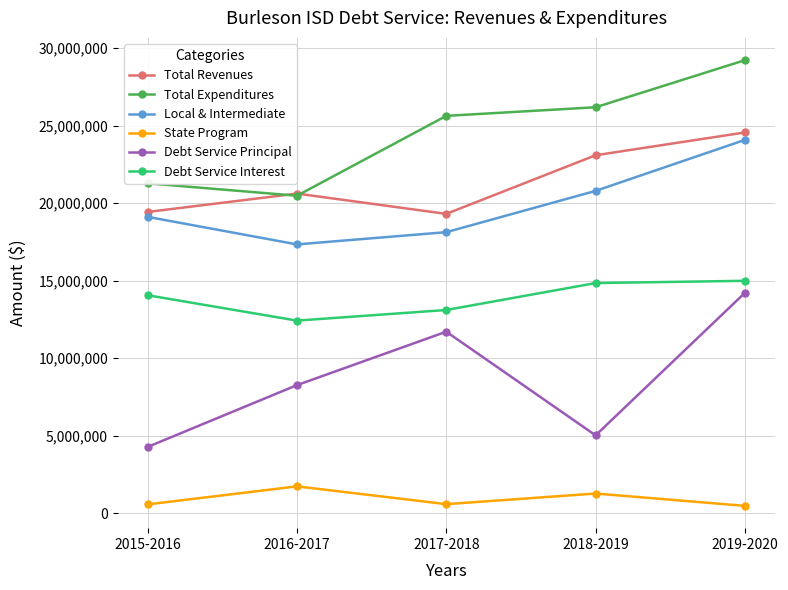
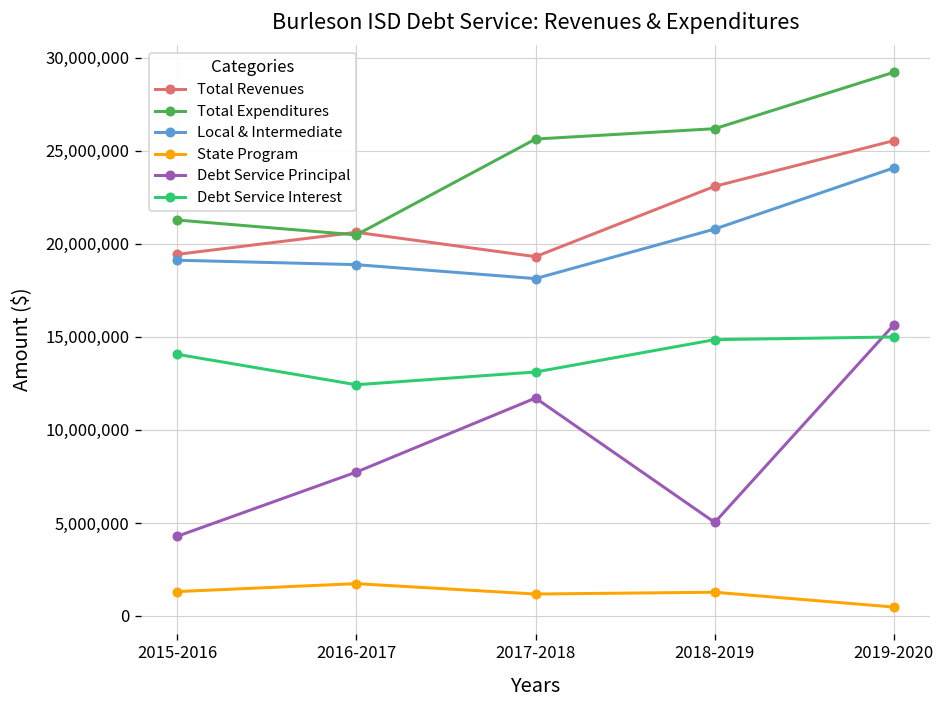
  {
    "Total Revenues": {
      "2015-2016": "19,400,000",
      "2017-2018": "19,300,000",
      "2018-2019": "23,100,000",
-     "2019-2020": "24,600,000"
+     "2019-2020": "25,600,000"
    },
    "Local & Intermediate": {
      "2015-2016": "19,100,000",
-     "2016-2017": "17,300,000",
+     "2016-2017": "18,900,000",
      "2017-2018": "18,100,000",
      "2018-2019": "20,800,000",
      "2019-2020": "24,100,000"
    },
    "State Program": {
-     "2015-2016": "600,000",
+     "2015-2016": "1,300,000",
      "2016-2017": "1,700,000",
-     "2017-2018": "600,000",
+     "2017-2018": "1,200,000",
      "2018-2019": "1,300,000",
      "2019-2020": "500,000"
    },
    "Debt Service Principal": {
      "2015-2016": "4,300,000",
-     "2016-2017": "8,300,000",
+     "2016-2017": "7,700,000",
      "2017-2018": "11,700,000",
      "2018-2019": "5,000,000",
-     "2019-2020": "14,200,000"
+     "2019-2020": "15,700,000"
    }
  }
